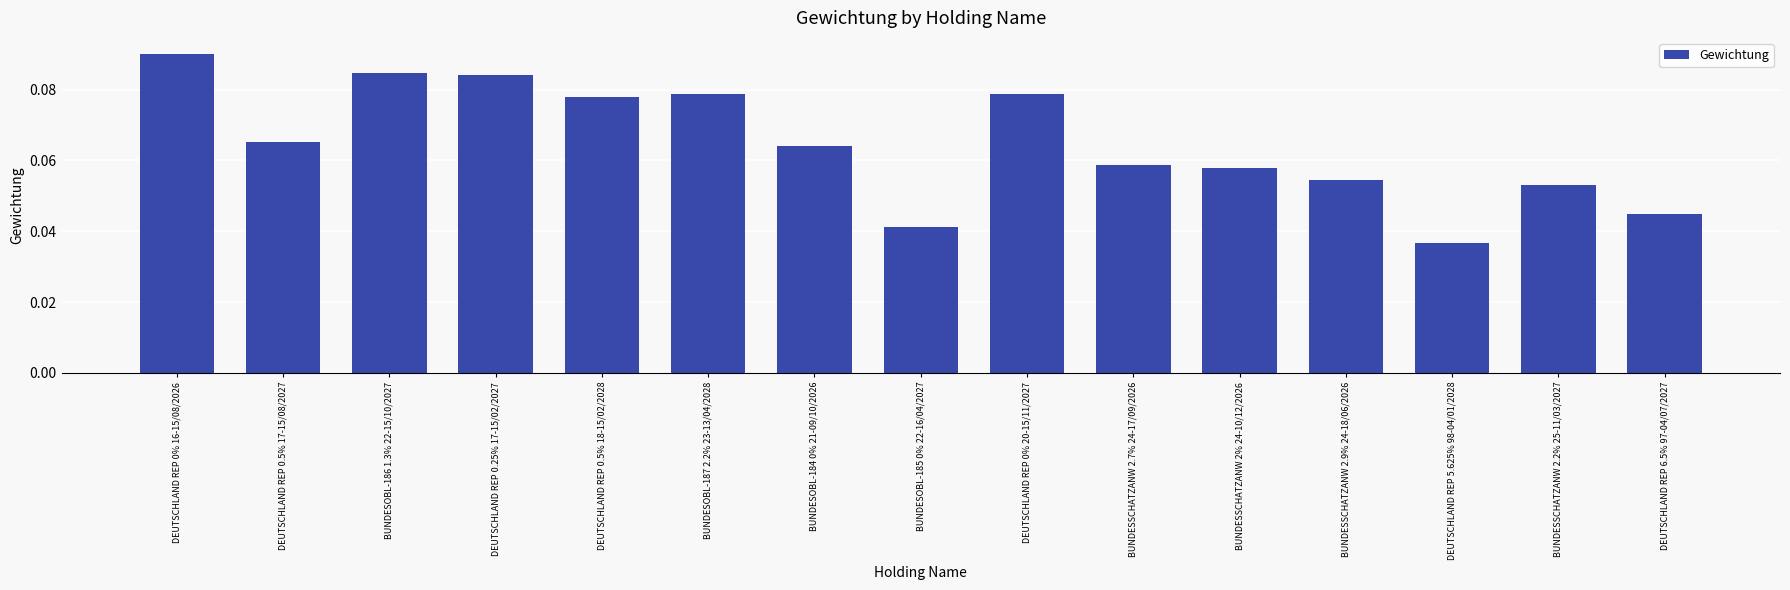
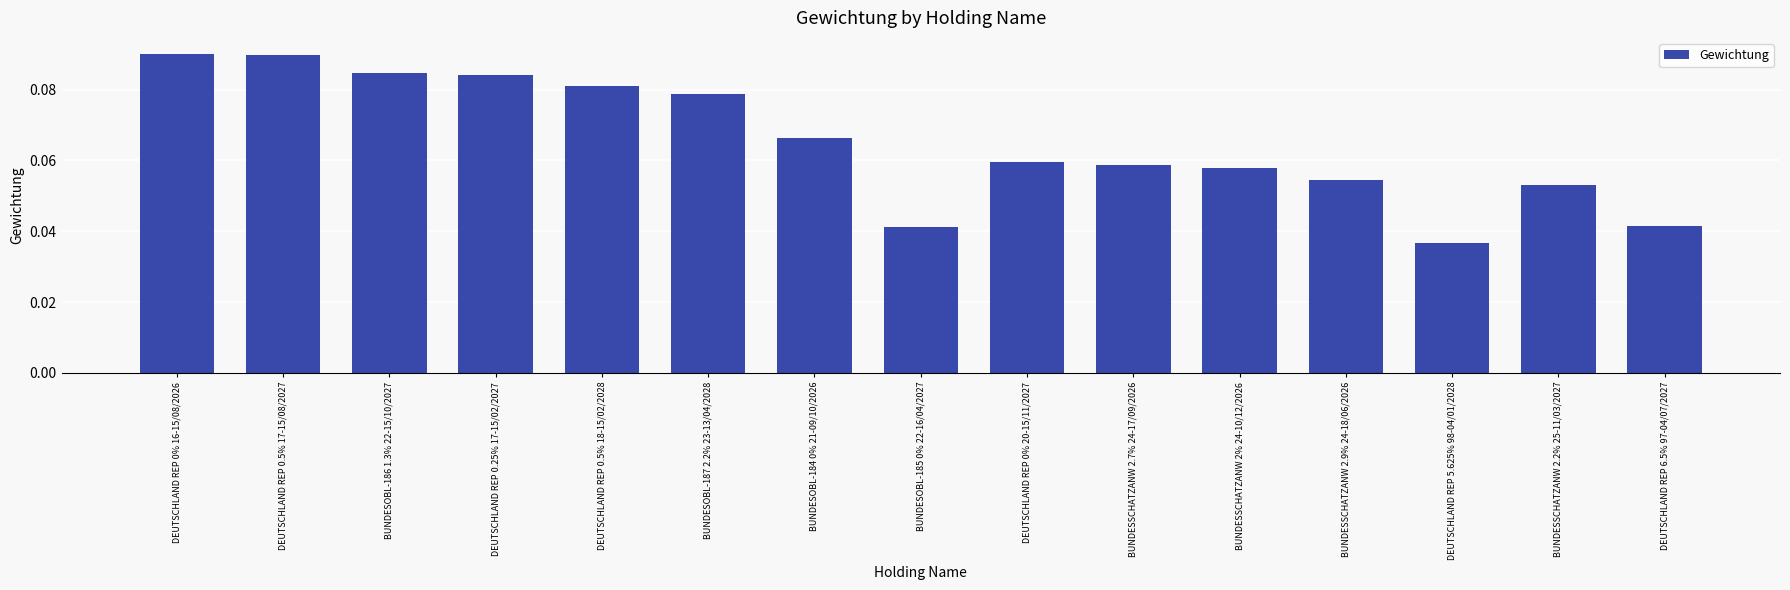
  {
    "DEUTSCHLAND REP 0% 16-15/08/2026": 0.090,
-   "DEUTSCHLAND REP 0.5% 17-15/08/2027": 0.065,
+   "DEUTSCHLAND REP 0.5% 17-15/08/2027": 0.090,
    "BUNDESOBL-186 1.3% 22-15/10/2027": 0.085,
    "DEUTSCHLAND REP 0.25% 17-15/02/2027": 0.084,
-   "DEUTSCHLAND REP 0.5% 18-15/02/2028": 0.078,
+   "DEUTSCHLAND REP 0.5% 18-15/02/2028": 0.081,
    "BUNDESOBL-187 2.2% 23-13/04/2028": 0.079,
-   "BUNDESOBL-184 0% 21-09/10/2026": 0.064,
+   "BUNDESOBL-184 0% 21-09/10/2026": 0.066,
    "BUNDESOBL-185 0% 22-16/04/2027": 0.041,
-   "DEUTSCHLAND REP 0% 20-15/11/2027": 0.079,
+   "DEUTSCHLAND REP 0% 20-15/11/2027": 0.060,
    "BUNDESSCHATZANW 2.7% 24-17/09/2026": 0.059,
    "BUNDESSCHATZANW 2% 24-10/12/2026": 0.058,
    "BUNDESSCHATZANW 2.9% 24-18/06/2026": 0.054,
    "DEUTSCHLAND REP 5.625% 98-04/01/2028": 0.037,
    "BUNDESSCHATZANW 2.2% 25-11/03/2027": 0.053,
-   "DEUTSCHLAND REP 6.5% 97-04/07/2027": 0.045
+   "DEUTSCHLAND REP 6.5% 97-04/07/2027": 0.041
  }
